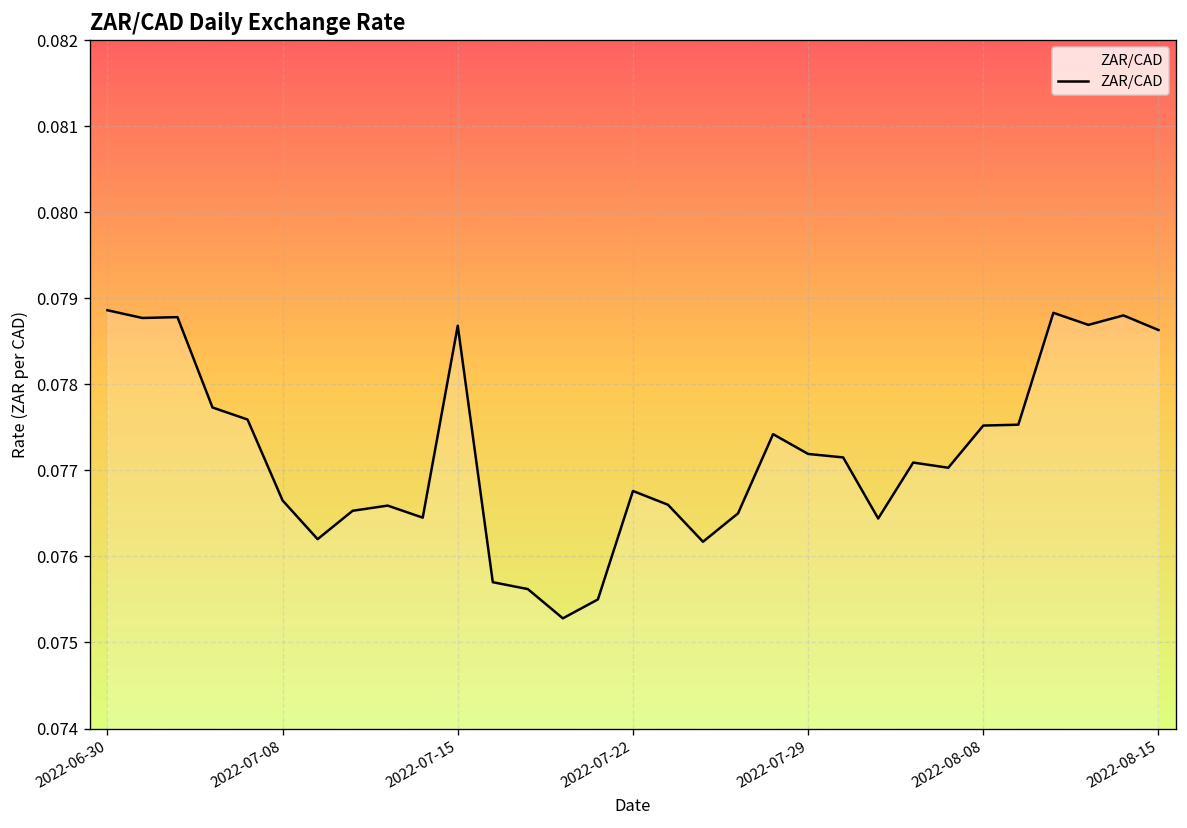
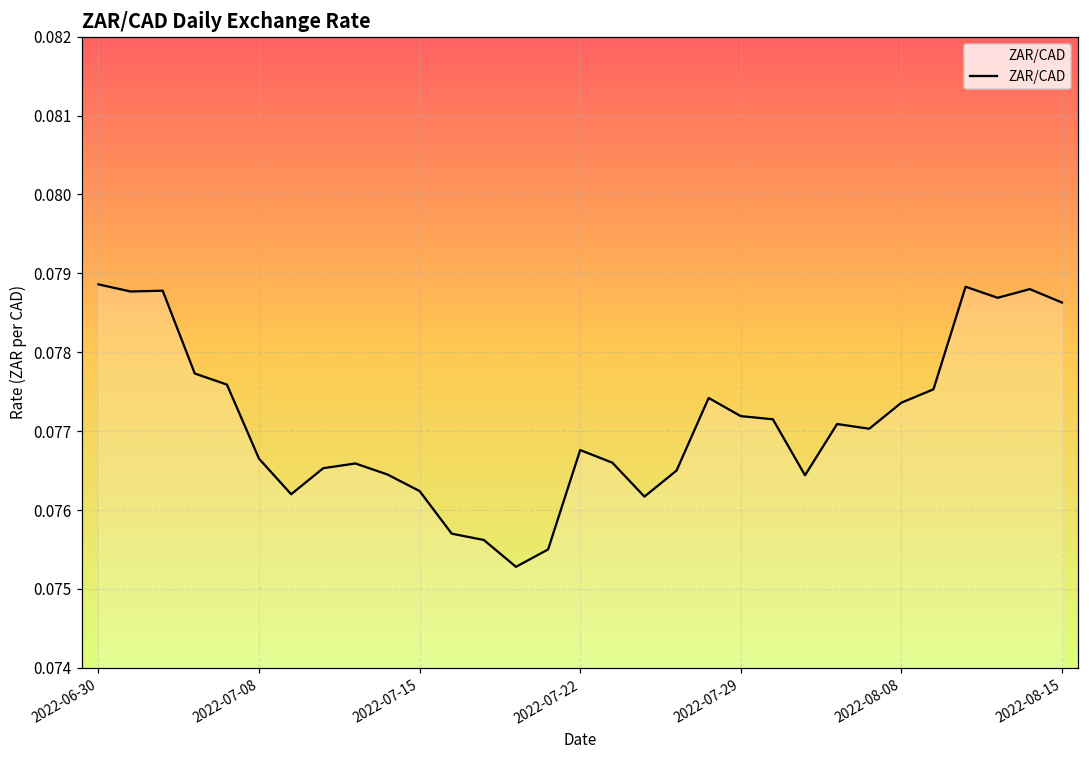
  {
    "2022-06-30": 0.0789,
    "2022-07-08": 0.0767,
-   "2022-07-15": 0.0787,
+   "2022-07-15": 0.0762,
    "2022-07-22": 0.0768,
    "2022-07-29": 0.0772,
-   "2022-08-08": 0.0775,
+   "2022-08-08": 0.0774,
    "2022-08-15": 0.0786
  }
